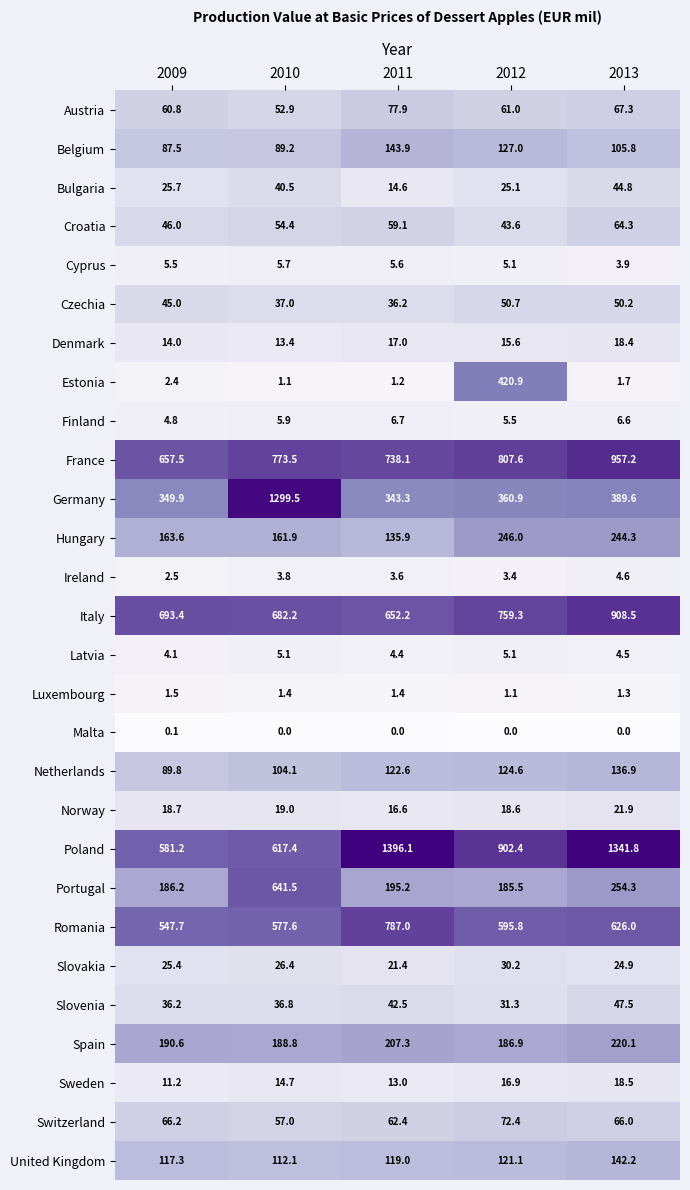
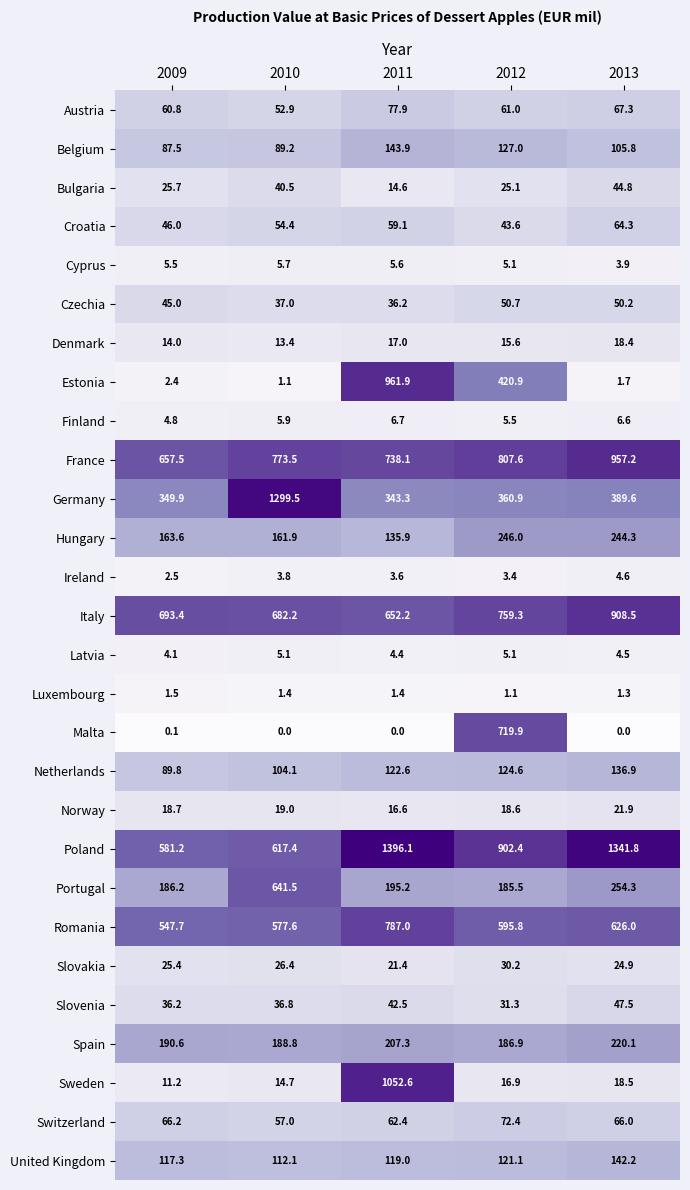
  {
    "Austria": {
      "2009": 60.8,
      "2010": 52.9,
      "2011": 77.9,
      "2012": 61.0,
      "2013": 67.3
    },
    "Belgium": {
      "2009": 87.5,
      "2010": 89.2,
      "2011": 143.9,
      "2012": 127.0,
      "2013": 105.8
    },
    "Bulgaria": {
      "2009": 25.7,
      "2010": 40.5,
      "2011": 14.6,
      "2012": 25.1,
      "2013": 44.8
    },
    "Croatia": {
      "2009": 46.0,
      "2010": 54.4,
      "2011": 59.1,
      "2012": 43.6,
      "2013": 64.3
    },
    "Cyprus": {
      "2009": 5.5,
      "2010": 5.7,
      "2011": 5.6,
      "2012": 5.1,
      "2013": 3.9
    },
    "Czechia": {
      "2009": 45.0,
      "2010": 37.0,
      "2011": 36.2,
      "2012": 50.7,
      "2013": 50.2
    },
    "Denmark": {
      "2009": 14.0,
      "2010": 13.4,
      "2011": 17.0,
      "2012": 15.6,
      "2013": 18.4
    },
    "Estonia": {
      "2009": 2.4,
      "2010": 1.1,
-     "2011": 1.2,
+     "2011": 961.9,
      "2012": 420.9,
      "2013": 1.7
    },
    "Finland": {
      "2009": 4.8,
      "2010": 5.9,
      "2011": 6.7,
      "2012": 5.5,
      "2013": 6.6
    },
    "France": {
      "2009": 657.5,
      "2010": 773.5,
      "2011": 738.1,
      "2012": 807.6,
      "2013": 957.2
    },
    "Germany": {
      "2009": 349.9,
      "2010": 1299.5,
      "2011": 343.3,
      "2012": 360.9,
      "2013": 389.6
    },
    "Hungary": {
      "2009": 163.6,
      "2010": 161.9,
      "2011": 135.9,
      "2012": 246.0,
      "2013": 244.3
    },
    "Ireland": {
      "2009": 2.5,
      "2010": 3.8,
      "2011": 3.6,
      "2012": 3.4,
      "2013": 4.6
    },
    "Italy": {
      "2009": 693.4,
      "2010": 682.2,
      "2011": 652.2,
      "2012": 759.3,
      "2013": 908.5
    },
    "Latvia": {
      "2009": 4.1,
      "2010": 5.1,
      "2011": 4.4,
      "2012": 5.1,
      "2013": 4.5
    },
    "Luxembourg": {
      "2009": 1.5,
      "2010": 1.4,
      "2011": 1.4,
      "2012": 1.1,
      "2013": 1.3
    },
    "Malta": {
      "2009": 0.1,
      "2010": 0.0,
      "2011": 0.0,
-     "2012": 0.0,
+     "2012": 719.9,
      "2013": 0.0
    },
    "Netherlands": {
      "2009": 89.8,
      "2010": 104.1,
      "2011": 122.6,
      "2012": 124.6,
      "2013": 136.9
    },
    "Norway": {
      "2009": 18.7,
      "2010": 19.0,
      "2011": 16.6,
      "2012": 18.6,
      "2013": 21.9
    },
    "Poland": {
      "2009": 581.2,
      "2010": 617.4,
      "2011": 1396.1,
      "2012": 902.4,
      "2013": 1341.8
    },
    "Portugal": {
      "2009": 186.2,
      "2010": 641.5,
      "2011": 195.2,
      "2012": 185.5,
      "2013": 254.3
    },
    "Romania": {
      "2009": 547.7,
      "2010": 577.6,
      "2011": 787.0,
      "2012": 595.8,
      "2013": 626.0
    },
    "Slovakia": {
      "2009": 25.4,
      "2010": 26.4,
      "2011": 21.4,
      "2012": 30.2,
      "2013": 24.9
    },
    "Slovenia": {
      "2009": 36.2,
      "2010": 36.8,
      "2011": 42.5,
      "2012": 31.3,
      "2013": 47.5
    },
    "Spain": {
      "2009": 190.6,
      "2010": 188.8,
      "2011": 207.3,
      "2012": 186.9,
      "2013": 220.1
    },
    "Sweden": {
      "2009": 11.2,
      "2010": 14.7,
-     "2011": 13.0,
+     "2011": 1052.6,
      "2012": 16.9,
      "2013": 18.5
    },
    "Switzerland": {
      "2009": 66.2,
      "2010": 57.0,
      "2011": 62.4,
      "2012": 72.4,
      "2013": 66.0
    },
    "United Kingdom": {
      "2009": 117.3,
      "2010": 112.1,
      "2011": 119.0,
      "2012": 121.1,
      "2013": 142.2
    }
  }
